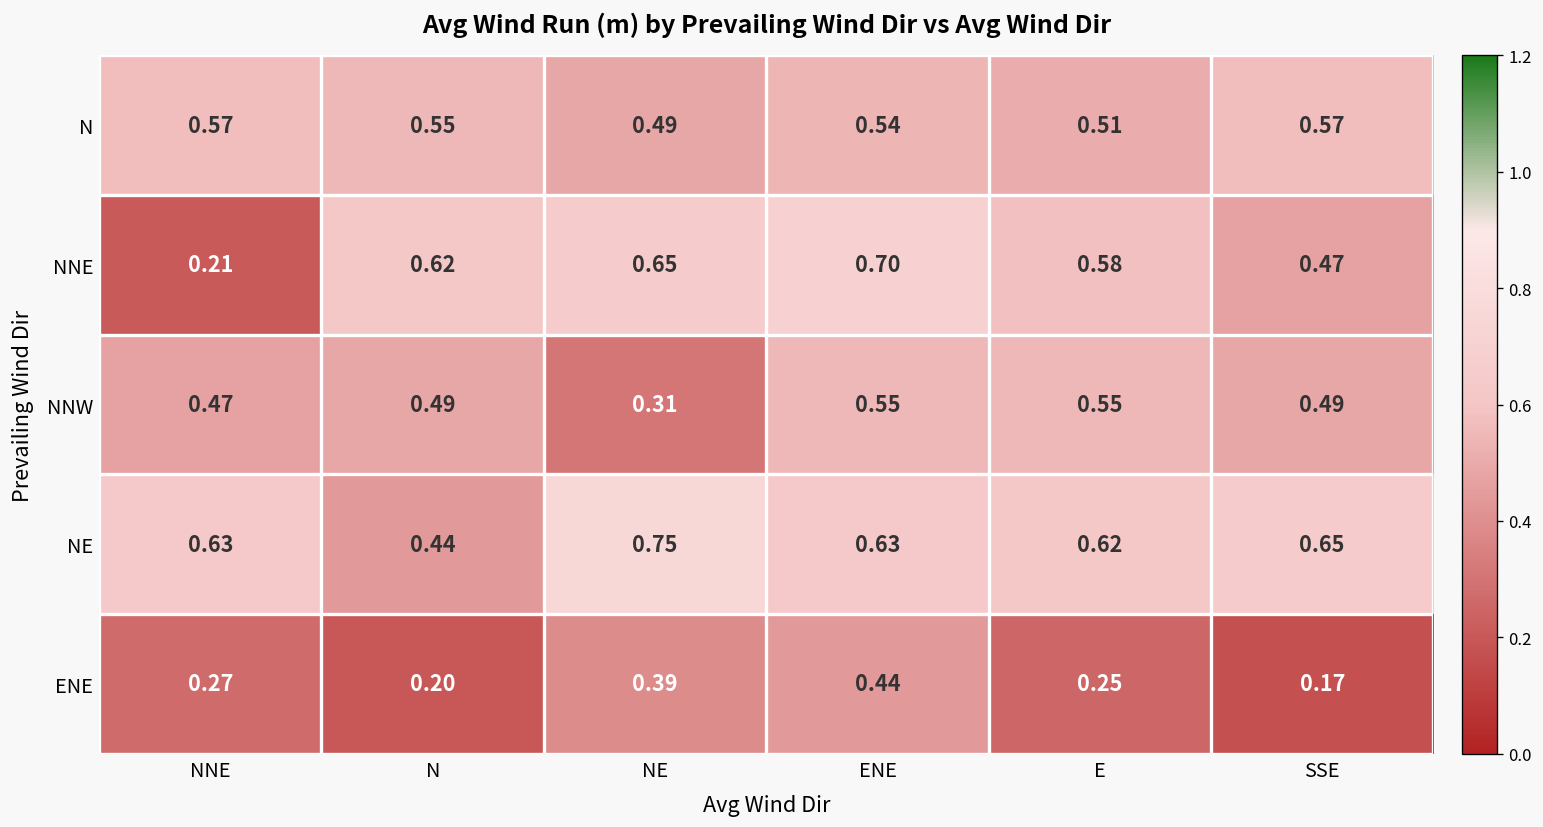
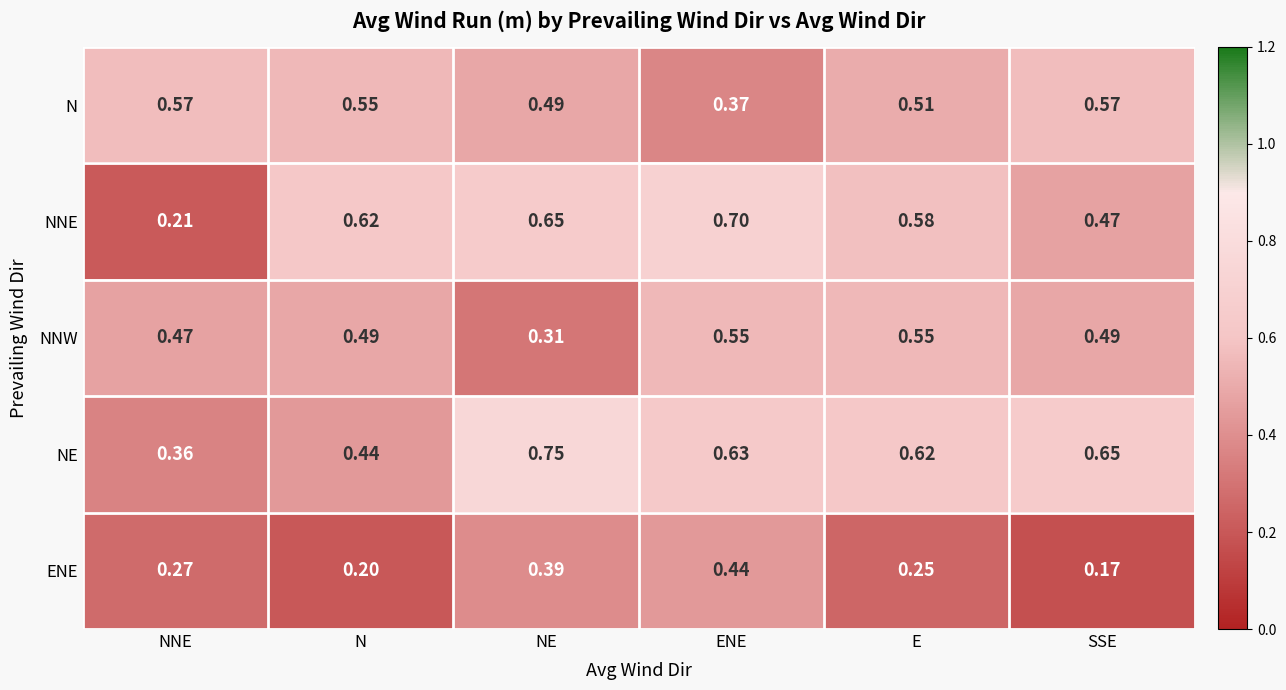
  {
    "N": {
      "NNE": 0.57,
      "N": 0.55,
      "NE": 0.49,
-     "ENE": 0.54,
+     "ENE": 0.37,
      "E": 0.51,
      "SSE": 0.57
    },
    "NNE": {
      "NNE": 0.21,
      "N": 0.62,
      "NE": 0.65,
      "ENE": 0.70,
      "E": 0.58,
      "SSE": 0.47
    },
    "NNW": {
      "NNE": 0.47,
      "N": 0.49,
      "NE": 0.31,
      "ENE": 0.55,
      "E": 0.55,
      "SSE": 0.49
    },
    "NE": {
-     "NNE": 0.63,
+     "NNE": 0.36,
      "N": 0.44,
      "NE": 0.75,
      "ENE": 0.63,
      "E": 0.62,
      "SSE": 0.65
    },
    "ENE": {
      "NNE": 0.27,
      "N": 0.20,
      "NE": 0.39,
      "ENE": 0.44,
      "E": 0.25,
      "SSE": 0.17
    }
  }
